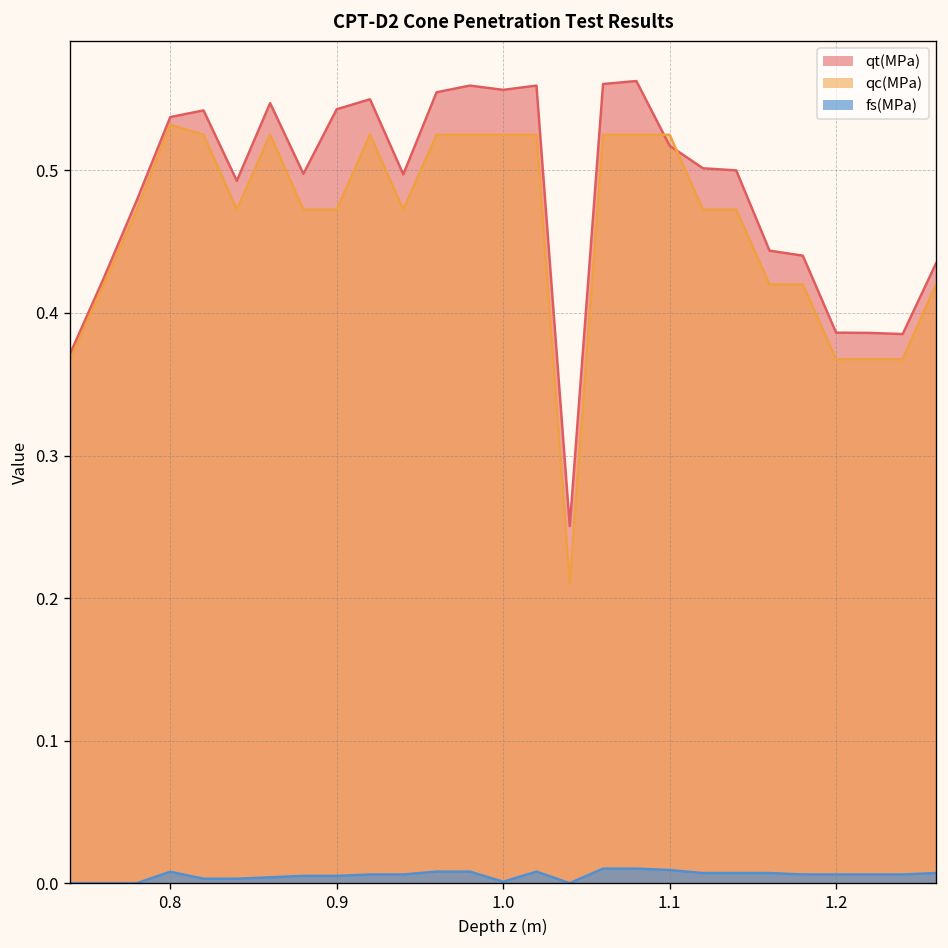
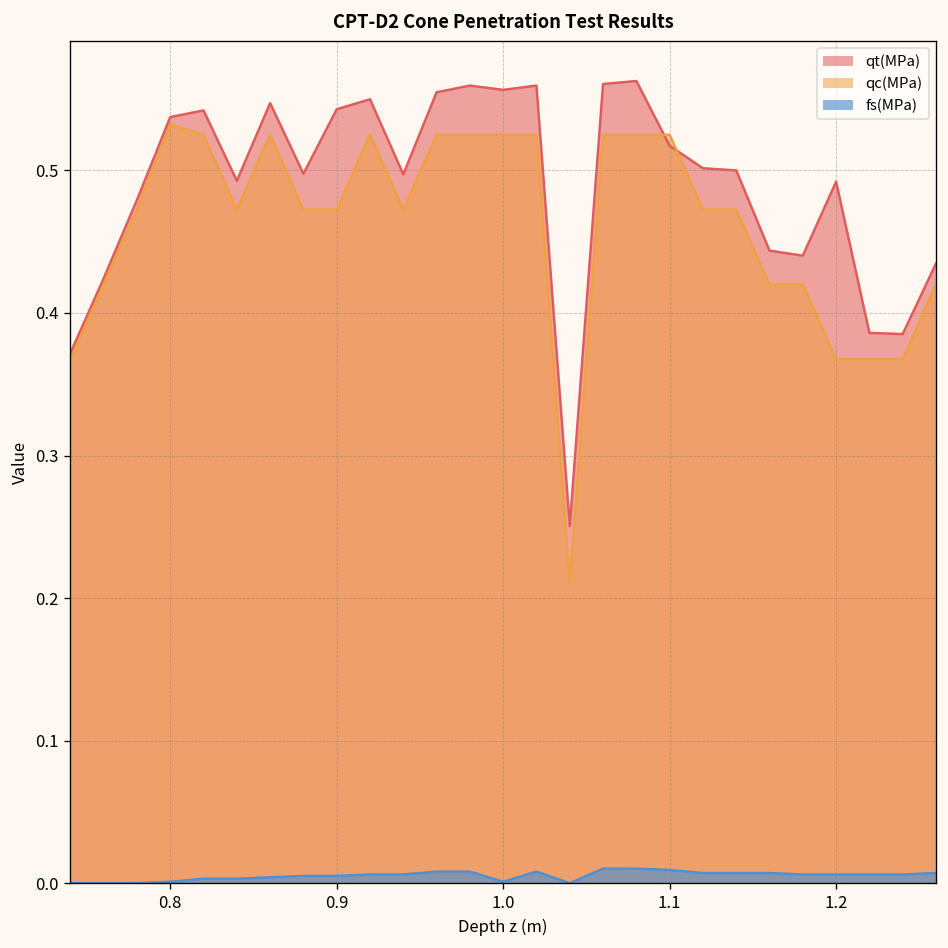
  {
    "qt(MPa)": {
      "0.8": 0.537,
      "0.9": 0.543,
      "1.0": 0.557,
      "1.1": 0.517,
-     "1.2": 0.386
+     "1.2": 0.492
    },
    "qc(MPa)": {
      "0.8": 0.532,
      "0.9": 0.473,
      "1.0": 0.525,
      "1.1": 0.525,
      "1.2": 0.368
    },
    "fs(MPa)": {
-     "0.8": 0.008,
+     "0.8": 0.001,
      "0.9": 0.005,
      "1.0": 0.001,
      "1.1": 0.009,
      "1.2": 0.006
    }
  }
